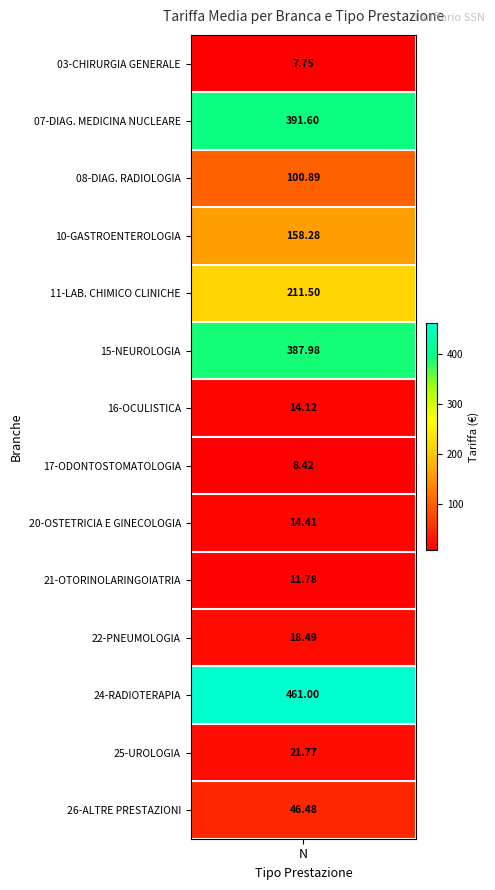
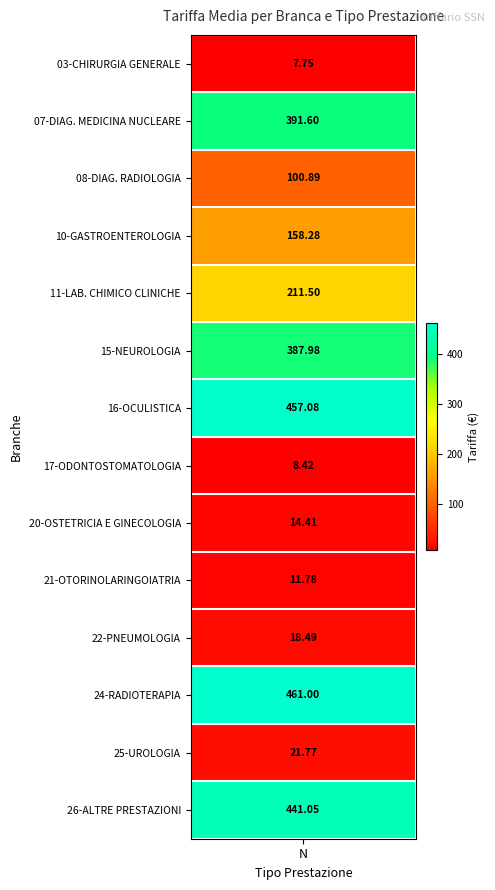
  {
    "03-CHIRURGIA GENERALE": {
      "N": 7.75
    },
    "07-DIAG. MEDICINA NUCLEARE": {
      "N": 391.60
    },
    "08-DIAG. RADIOLOGIA": {
      "N": 100.89
    },
    "10-GASTROENTEROLOGIA": {
      "N": 158.28
    },
    "11-LAB. CHIMICO CLINICHE": {
      "N": 211.50
    },
    "15-NEUROLOGIA": {
      "N": 387.98
    },
    "16-OCULISTICA": {
-     "N": 14.12
+     "N": 457.08
    },
    "17-ODONTOSTOMATOLOGIA": {
      "N": 8.42
    },
    "20-OSTETRICIA E GINECOLOGIA": {
      "N": 14.41
    },
    "21-OTORINOLARINGOIATRIA": {
      "N": 11.78
    },
    "22-PNEUMOLOGIA": {
      "N": 18.49
    },
    "24-RADIOTERAPIA": {
      "N": 461.00
    },
    "25-UROLOGIA": {
      "N": 21.77
    },
    "26-ALTRE PRESTAZIONI": {
-     "N": 46.48
+     "N": 441.05
    }
  }
